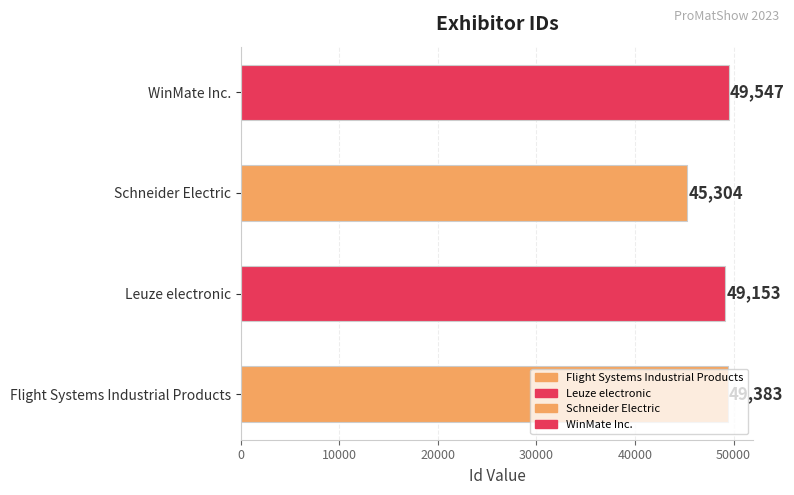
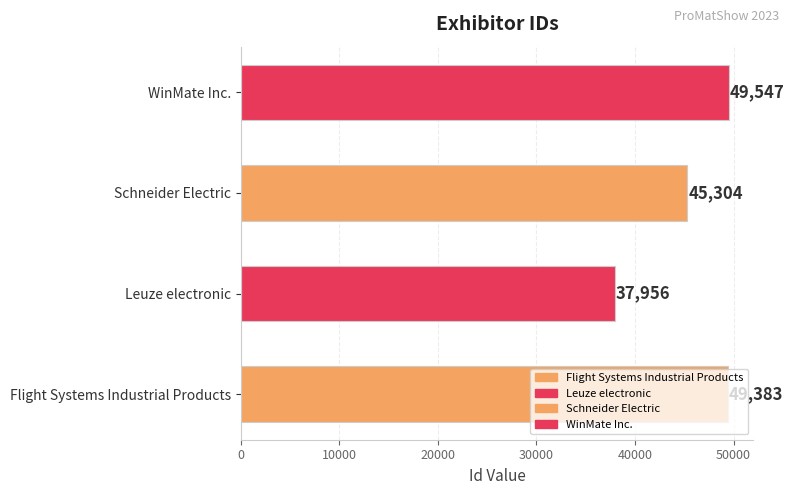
  {
    "WinMate Inc.": "49,547",
    "Schneider Electric": "45,304",
-   "Leuze electronic": "49,153"
+   "Leuze electronic": "37,956"
  }
